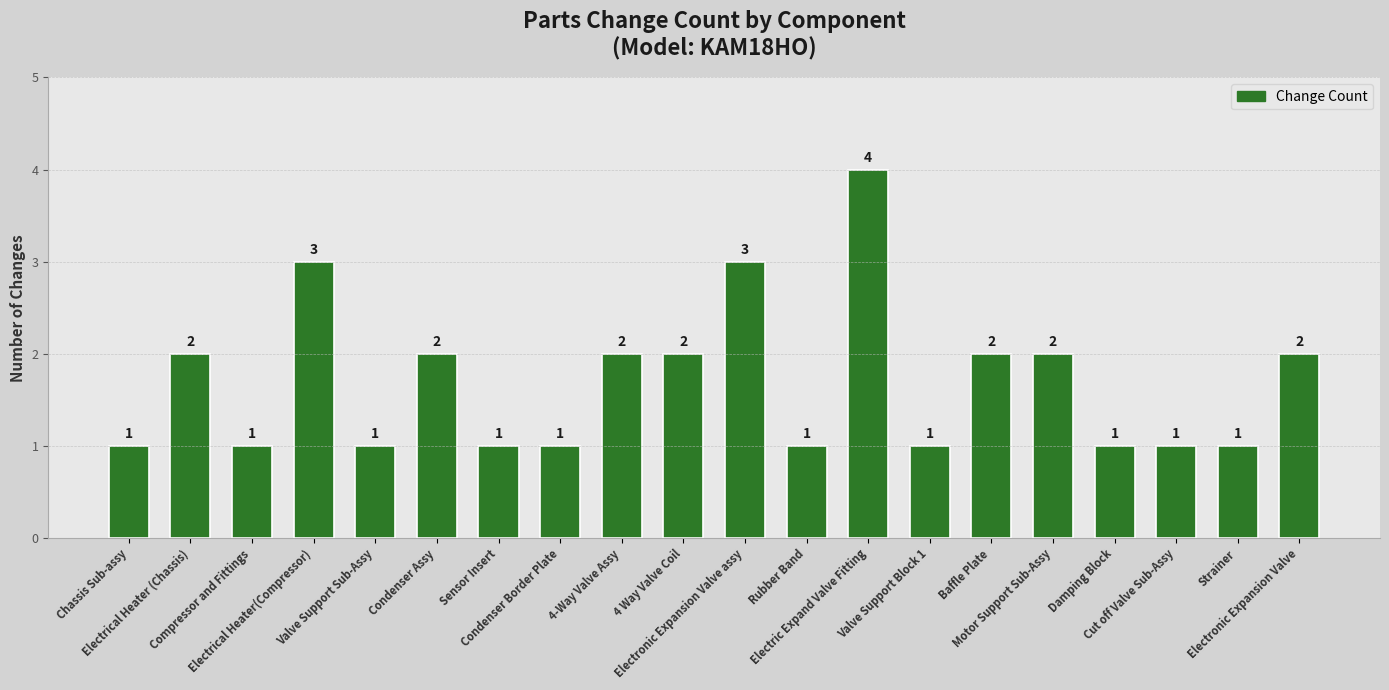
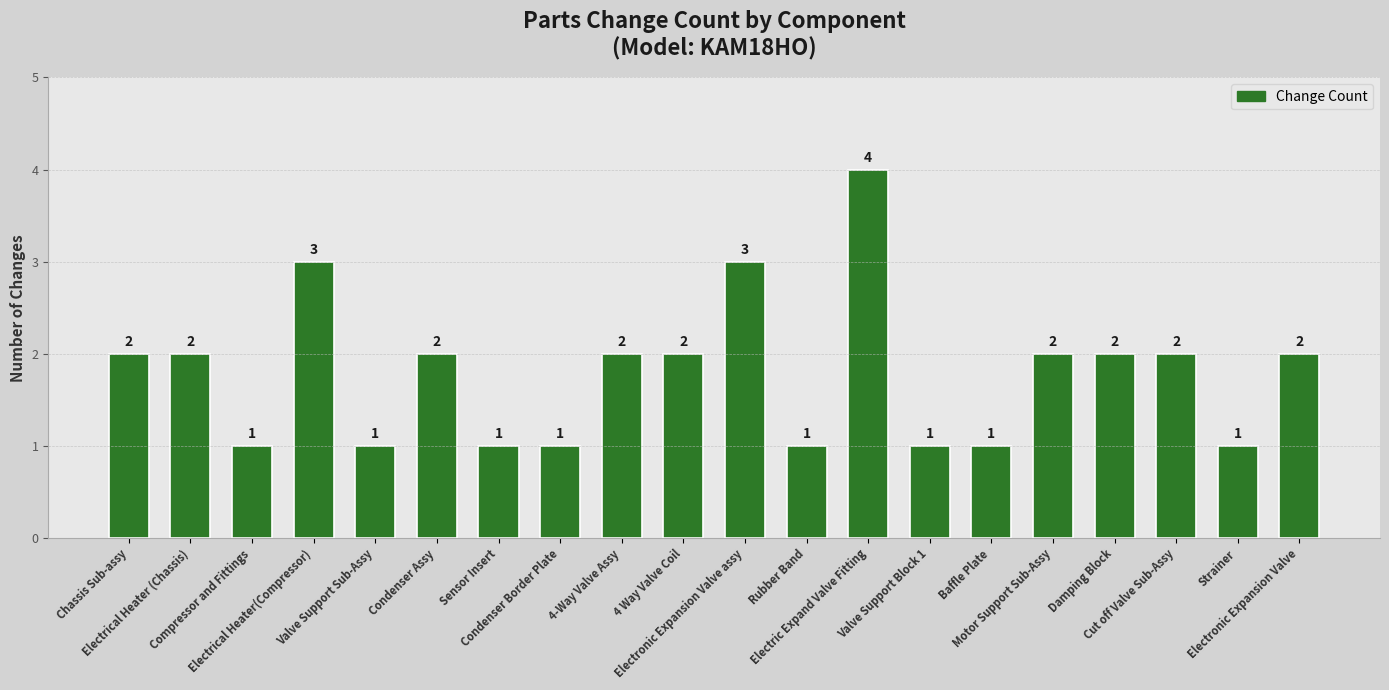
  {
-   "Chassis Sub-assy": 1,
+   "Chassis Sub-assy": 2,
    "Electrical Heater (Chassis)": 2,
    "Compressor and Fittings": 1,
    "Electrical Heater(Compressor)": 3,
    "Valve Support Sub-Assy": 1,
    "Condenser Assy": 2,
    "Sensor Insert": 1,
    "Condenser Border Plate": 1,
    "4-Way Valve Assy": 2,
    "4 Way Valve Coil": 2,
    "Electronic Expansion Valve assy": 3,
    "Rubber Band": 1,
    "Electric Expand Valve Fitting": 4,
    "Valve Support Block 1": 1,
-   "Baffle Plate": 2,
+   "Baffle Plate": 1,
    "Motor Support Sub-Assy": 2,
-   "Damping Block": 1,
-   "Cut off Valve Sub-Assy": 1,
+   "Damping Block": 2,
+   "Cut off Valve Sub-Assy": 2,
    "Strainer": 1,
    "Electronic Expansion Valve": 2
  }
